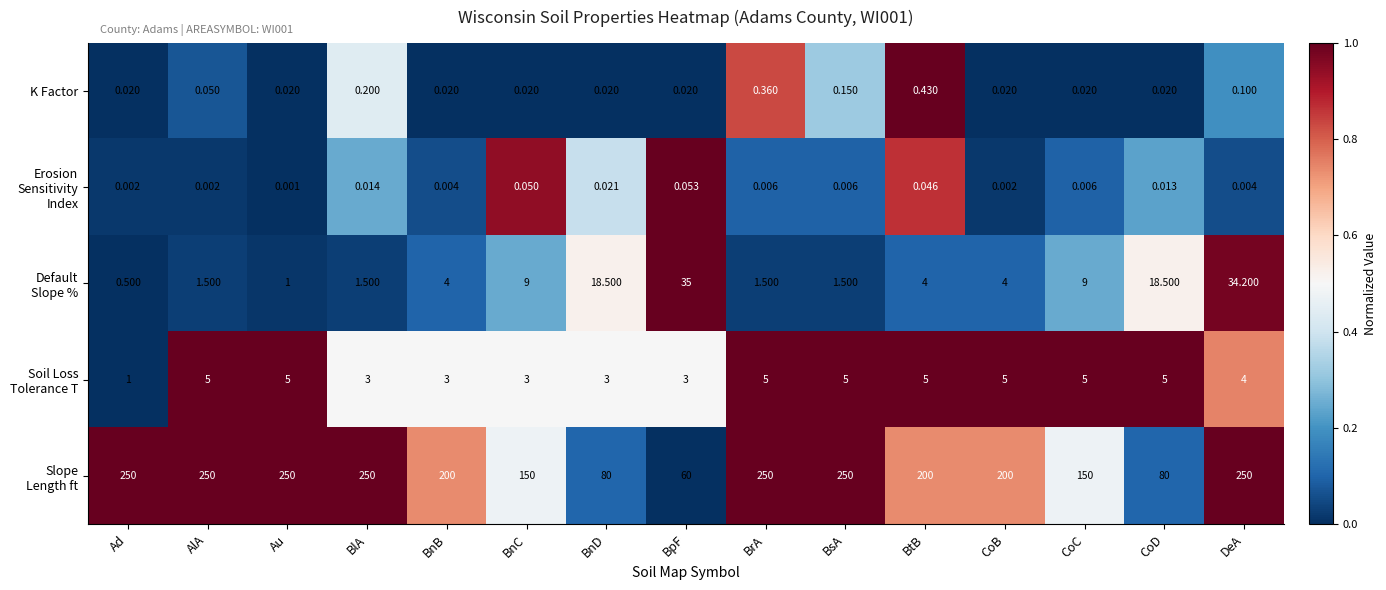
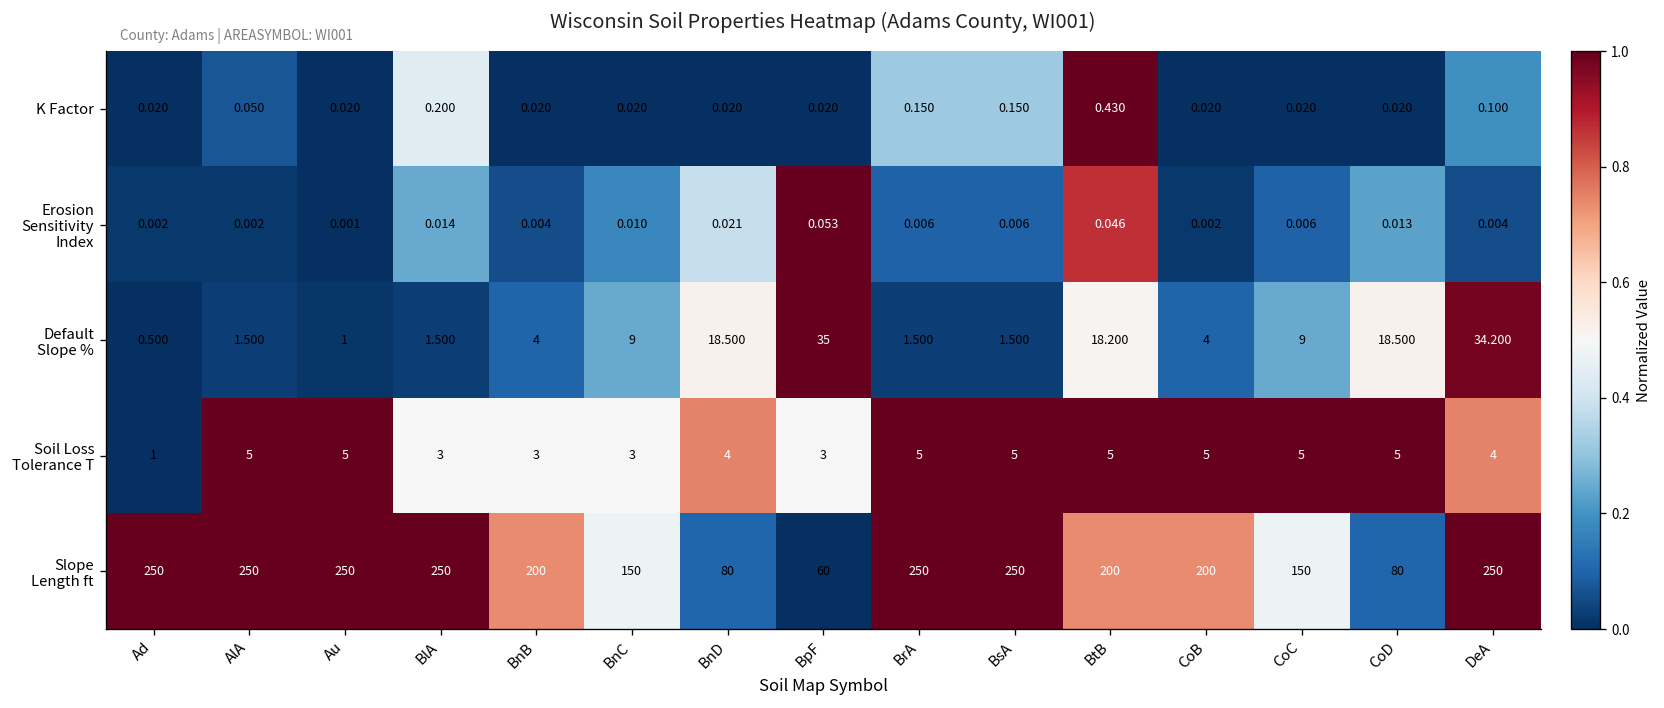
  {
    "K Factor": {
      "Ad": 0.020,
      "AlA": 0.050,
      "Au": 0.020,
      "BlA": 0.200,
      "BnB": 0.020,
      "BnC": 0.020,
      "BnD": 0.020,
      "BpF": 0.020,
-     "BrA": 0.360,
+     "BrA": 0.150,
      "BsA": 0.150,
      "BtB": 0.430,
      "CoB": 0.020,
      "CoC": 0.020,
      "CoD": 0.020,
      "DeA": 0.100
    },
    "Erosion Sensitivity Index": {
      "Ad": 0.002,
      "AlA": 0.002,
      "Au": 0.001,
      "BlA": 0.014,
      "BnB": 0.004,
-     "BnC": 0.050,
+     "BnC": 0.010,
      "BnD": 0.021,
      "BpF": 0.053,
      "BrA": 0.006,
      "BsA": 0.006,
      "BtB": 0.046,
      "CoB": 0.002,
      "CoC": 0.006,
      "CoD": 0.013,
      "DeA": 0.004
    },
    "Default Slope %": {
      "Ad": 0.500,
      "AlA": 1.500,
      "Au": 1,
      "BlA": 1.500,
      "BnB": 4,
      "BnC": 9,
      "BnD": 18.500,
      "BpF": 35,
      "BrA": 1.500,
      "BsA": 1.500,
-     "BtB": 4,
+     "BtB": 18.200,
      "CoB": 4,
      "CoC": 9,
      "CoD": 18.500,
      "DeA": 34.200
    },
    "Soil Loss Tolerance T": {
      "Ad": 1,
      "AlA": 5,
      "Au": 5,
      "BlA": 3,
      "BnB": 3,
      "BnC": 3,
-     "BnD": 3,
+     "BnD": 4,
      "BpF": 3,
      "BrA": 5,
      "BsA": 5,
      "BtB": 5,
      "CoB": 5,
      "CoC": 5,
      "CoD": 5,
      "DeA": 4
    },
    "Slope Length ft": {
      "Ad": 250,
      "AlA": 250,
      "Au": 250,
      "BlA": 250,
      "BnB": 200,
      "BnC": 150,
      "BnD": 80,
      "BpF": 60,
      "BrA": 250,
      "BsA": 250,
      "BtB": 200,
      "CoB": 200,
      "CoC": 150,
      "CoD": 80,
      "DeA": 250
    }
  }
